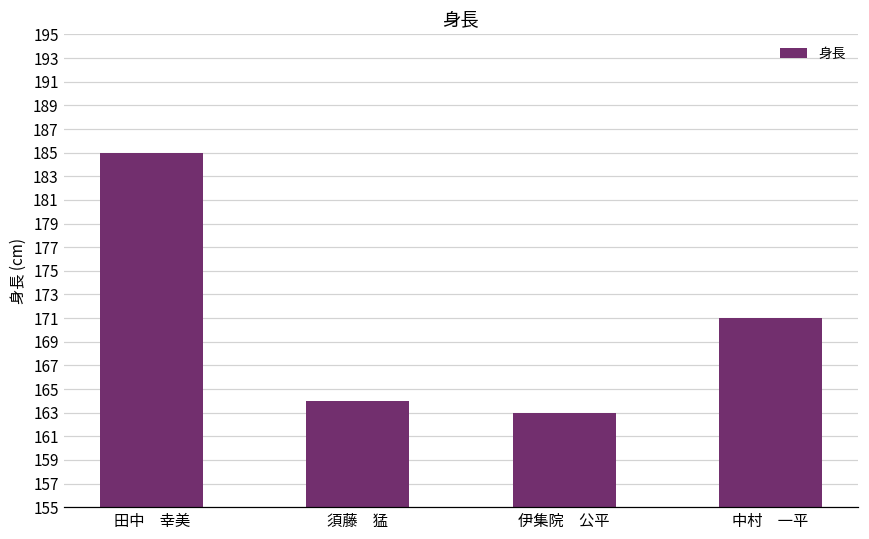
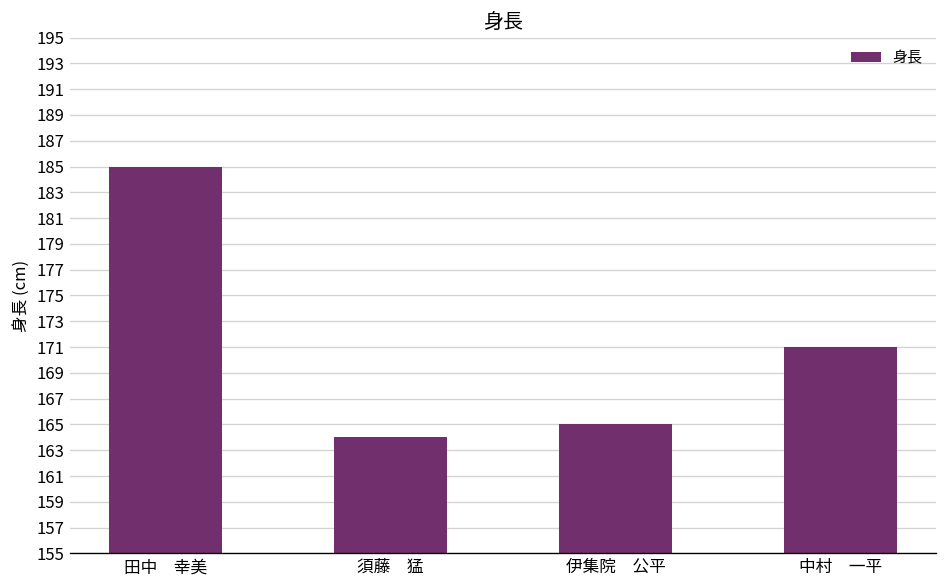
  {
    "田中 幸美": 185,
    "須藤 猛": 164,
-   "伊集院 公平": 163,
+   "伊集院 公平": 165,
    "中村 一平": 171
  }
